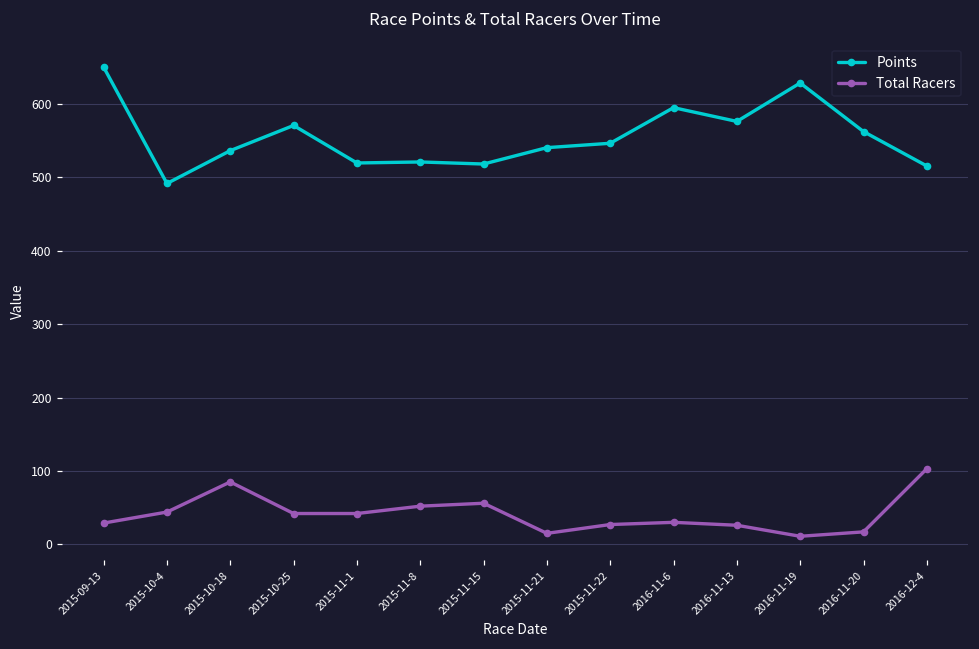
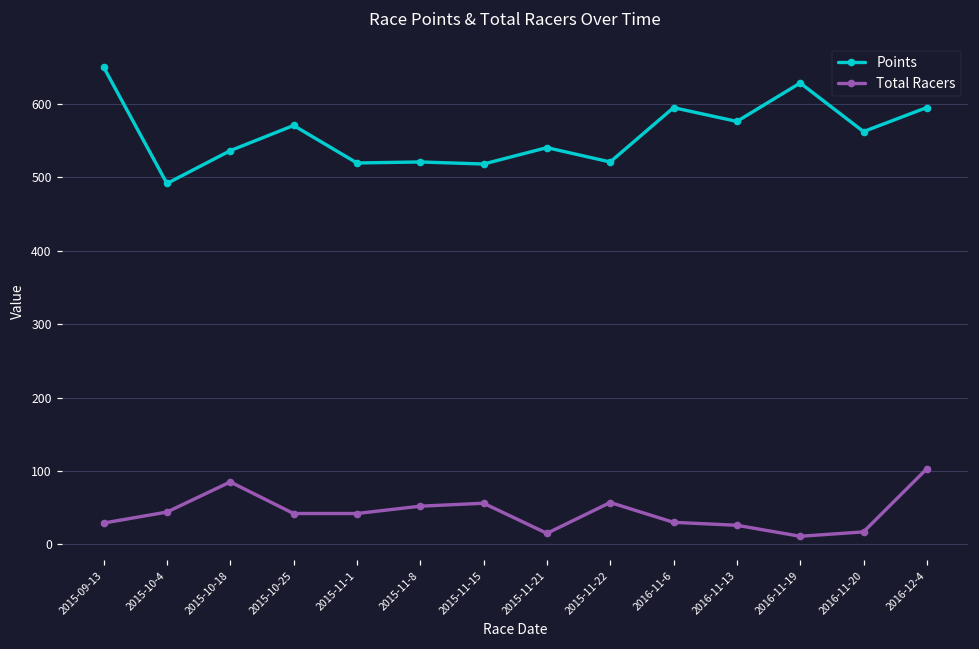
  {
    "Points": {
      "2015-09-13": 650,
      "2015-10-4": 490,
      "2015-10-18": 540,
      "2015-10-25": 570,
      "2015-11-1": 520,
      "2015-11-8": 520,
      "2015-11-15": 520,
      "2015-11-21": 540,
-     "2015-11-22": 550,
+     "2015-11-22": 520,
      "2016-11-6": 590,
      "2016-11-13": 580,
      "2016-11-19": 630,
      "2016-11-20": 560,
-     "2016-12-4": 520
+     "2016-12-4": 590
    },
    "Total Racers": {
      "2015-09-13": 30,
      "2015-10-4": 40,
      "2015-10-18": 90,
      "2015-10-25": 40,
      "2015-11-1": 40,
      "2015-11-8": 50,
      "2015-11-15": 60,
      "2015-11-21": 20,
-     "2015-11-22": 30,
+     "2015-11-22": 60,
      "2016-11-6": 30,
      "2016-11-13": 30,
      "2016-11-19": 10,
      "2016-11-20": 20,
      "2016-12-4": 100
    }
  }
